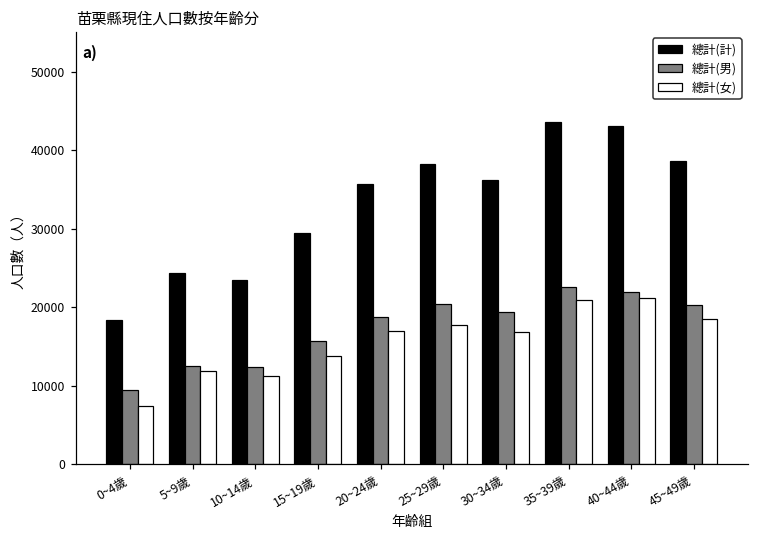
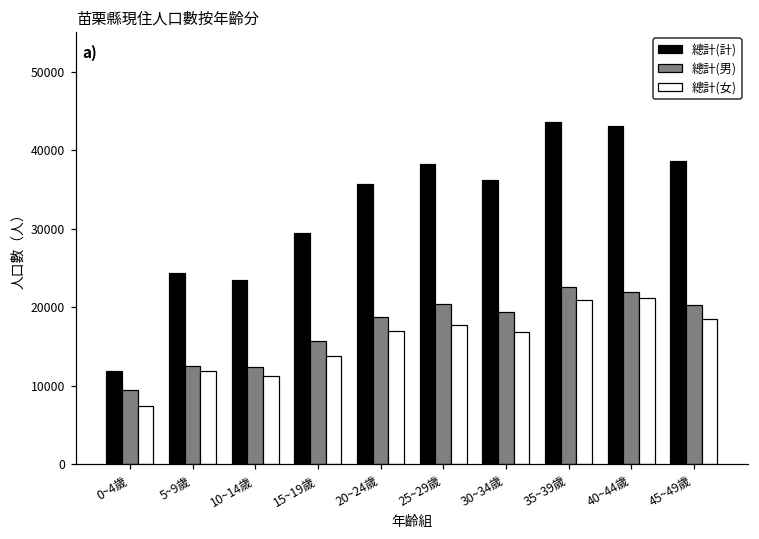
  {
    "總計(計)": {
-     "0~4歲": 18000,
+     "0~4歲": 12000,
      "5~9歲": 24000,
      "10~14歲": 23000,
      "15~19歲": 29000,
      "20~24歲": 36000,
      "25~29歲": 38000,
      "30~34歲": 36000,
      "35~39歲": 44000,
      "40~44歲": 43000,
      "45~49歲": 39000
    },
    "總計(男)": {
      "0~4歲": 9000,
      "5~9歲": 12000,
      "10~14歲": 12000,
      "15~19歲": 16000,
      "20~24歲": 19000,
      "25~29歲": 20000,
      "30~34歲": 19000,
      "35~39歲": 23000,
      "40~44歲": 22000,
      "45~49歲": 20000
    },
    "總計(女)": {
      "0~4歲": 7000,
      "5~9歲": 12000,
      "10~14歲": 11000,
      "15~19歲": 14000,
      "20~24歲": 17000,
      "25~29歲": 18000,
      "30~34歲": 17000,
      "35~39歲": 21000,
      "40~44歲": 21000,
      "45~49歲": 18000
    }
  }
